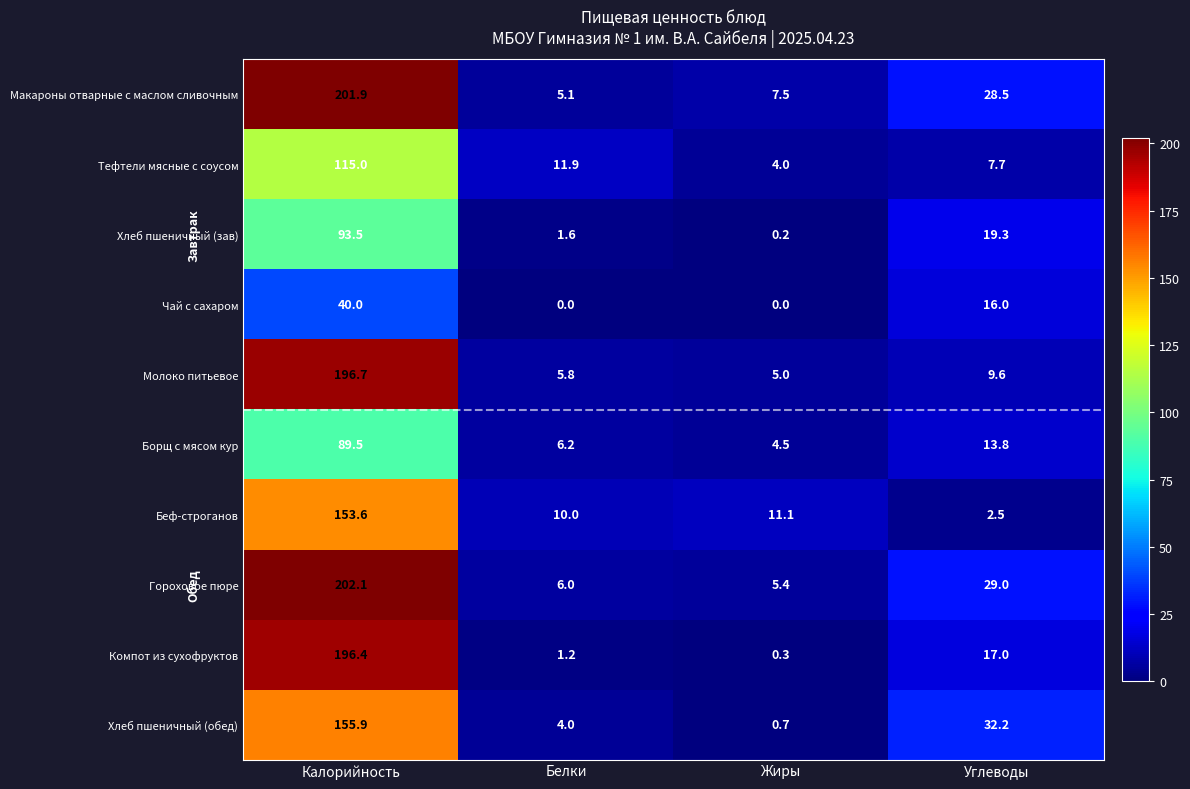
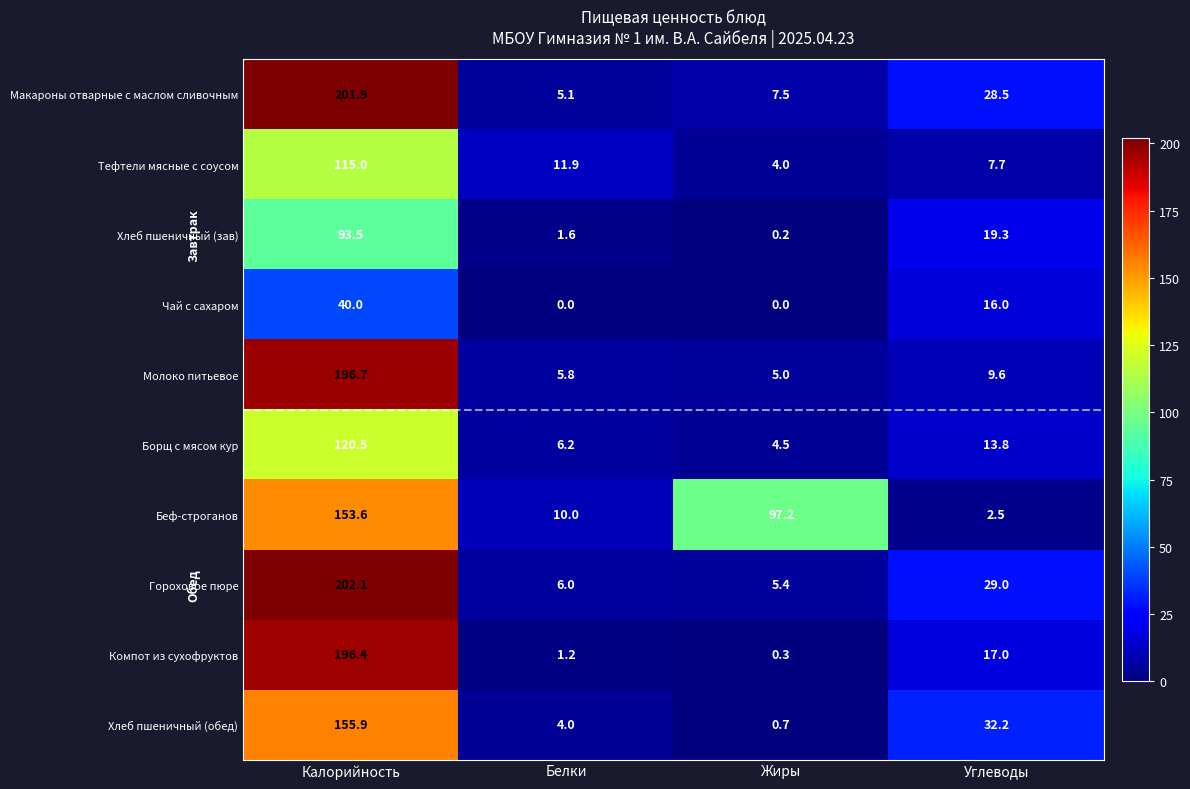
  {
    "Макароны отварные с маслом сливочным": {
      "Калорийность": 201.9,
      "Белки": 5.1,
      "Жиры": 7.5,
      "Углеводы": 28.5
    },
    "Тефтели мясные с соусом": {
      "Калорийность": 115.0,
      "Белки": 11.9,
      "Жиры": 4.0,
      "Углеводы": 7.7
    },
    "Хлеб пшеничный (зав)": {
      "Калорийность": 93.5,
      "Белки": 1.6,
      "Жиры": 0.2,
      "Углеводы": 19.3
    },
    "Чай с сахаром": {
      "Калорийность": 40.0,
      "Белки": 0.0,
      "Жиры": 0.0,
      "Углеводы": 16.0
    },
    "Молоко питьевое": {
      "Калорийность": 196.7,
      "Белки": 5.8,
      "Жиры": 5.0,
      "Углеводы": 9.6
    },
    "Борщ с мясом кур": {
-     "Калорийность": 89.5,
+     "Калорийность": 120.5,
      "Белки": 6.2,
      "Жиры": 4.5,
      "Углеводы": 13.8
    },
    "Беф-строганов": {
      "Калорийность": 153.6,
      "Белки": 10.0,
-     "Жиры": 11.1,
+     "Жиры": 97.2,
      "Углеводы": 2.5
    },
    "Гороховое пюре": {
      "Калорийность": 202.1,
      "Белки": 6.0,
      "Жиры": 5.4,
      "Углеводы": 29.0
    },
    "Компот из сухофруктов": {
      "Калорийность": 196.4,
      "Белки": 1.2,
      "Жиры": 0.3,
      "Углеводы": 17.0
    },
    "Хлеб пшеничный (обед)": {
      "Калорийность": 155.9,
      "Белки": 4.0,
      "Жиры": 0.7,
      "Углеводы": 32.2
    }
  }
